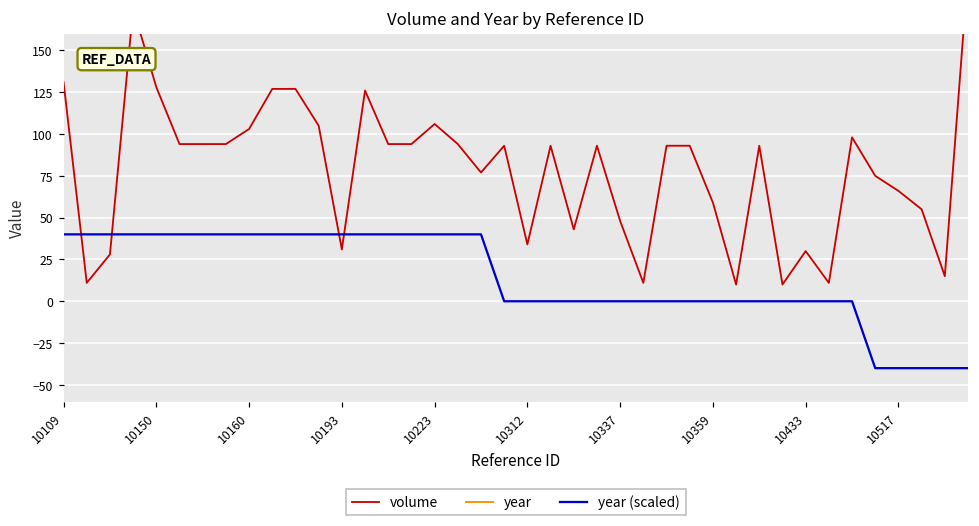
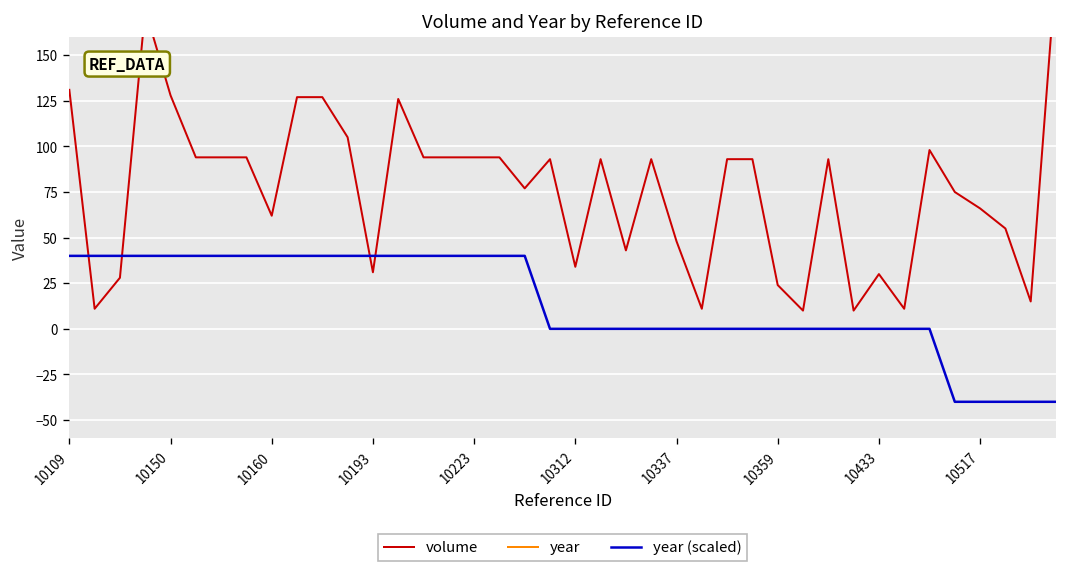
  {
    "volume": {
      "10109": 131,
      "10150": 128,
-     "10160": 103,
+     "10160": 62,
      "10193": 31,
-     "10223": 106,
+     "10223": 94,
      "10312": 34,
      "10337": 48,
-     "10359": 59,
+     "10359": 24,
      "10433": 30,
      "10517": 66
    },
    "year (scaled)": {
      "10109": 40,
      "10150": 40,
      "10160": 40,
      "10193": 40,
      "10223": 40,
      "10312": 0,
      "10337": 0,
      "10359": 0,
      "10433": 0,
      "10517": -40
    }
  }
